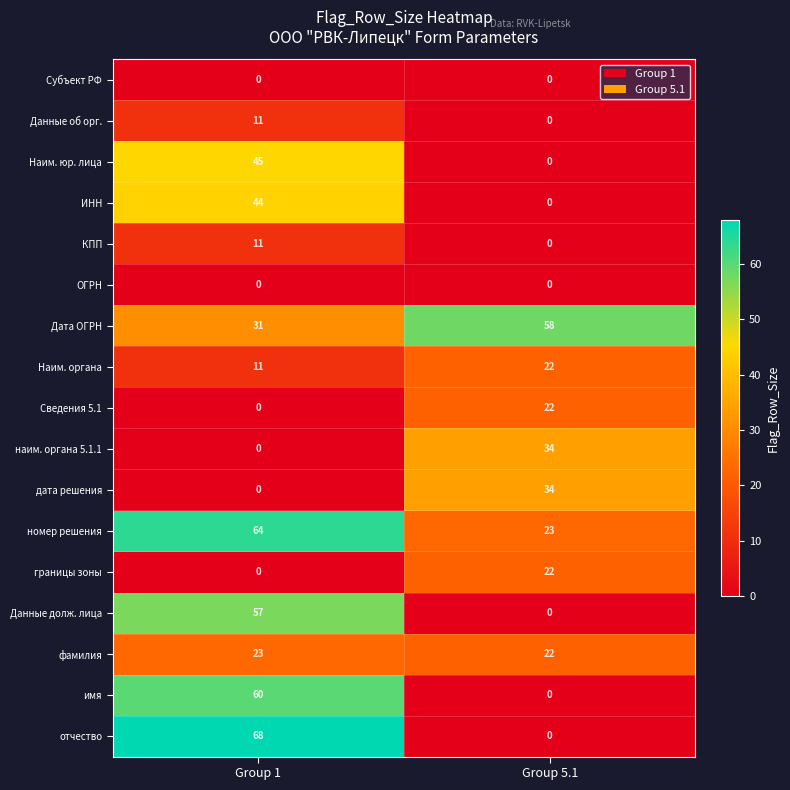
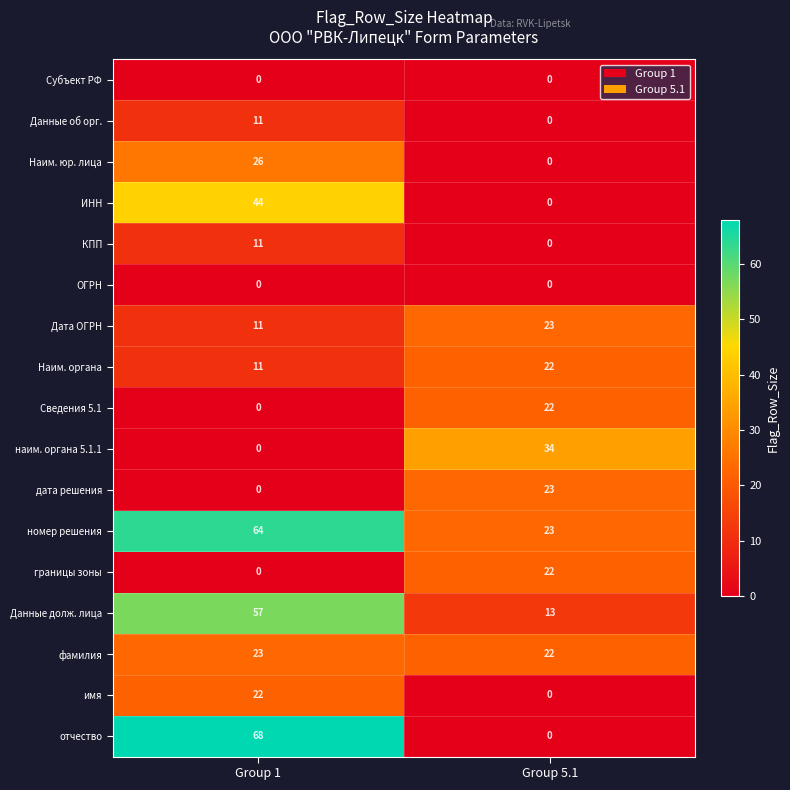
  {
    "Субъект РФ": {
      "Group 1": 0,
      "Group 5.1": 0
    },
    "Данные об орг.": {
      "Group 1": 11,
      "Group 5.1": 0
    },
    "Наим. юр. лица": {
-     "Group 1": 45,
+     "Group 1": 26,
      "Group 5.1": 0
    },
    "ИНН": {
      "Group 1": 44,
      "Group 5.1": 0
    },
    "КПП": {
      "Group 1": 11,
      "Group 5.1": 0
    },
    "ОГРН": {
      "Group 1": 0,
      "Group 5.1": 0
    },
    "Дата ОГРН": {
-     "Group 1": 31,
-     "Group 5.1": 58
+     "Group 1": 11,
+     "Group 5.1": 23
    },
    "Наим. органа": {
      "Group 1": 11,
      "Group 5.1": 22
    },
    "Сведения 5.1": {
      "Group 1": 0,
      "Group 5.1": 22
    },
    "наим. органа 5.1.1": {
      "Group 1": 0,
      "Group 5.1": 34
    },
    "дата решения": {
      "Group 1": 0,
-     "Group 5.1": 34
+     "Group 5.1": 23
    },
    "номер решения": {
      "Group 1": 64,
      "Group 5.1": 23
    },
    "границы зоны": {
      "Group 1": 0,
      "Group 5.1": 22
    },
    "Данные долж. лица": {
      "Group 1": 57,
-     "Group 5.1": 0
+     "Group 5.1": 13
    },
    "фамилия": {
      "Group 1": 23,
      "Group 5.1": 22
    },
    "имя": {
-     "Group 1": 60,
+     "Group 1": 22,
      "Group 5.1": 0
    },
    "отчество": {
      "Group 1": 68,
      "Group 5.1": 0
    }
  }
